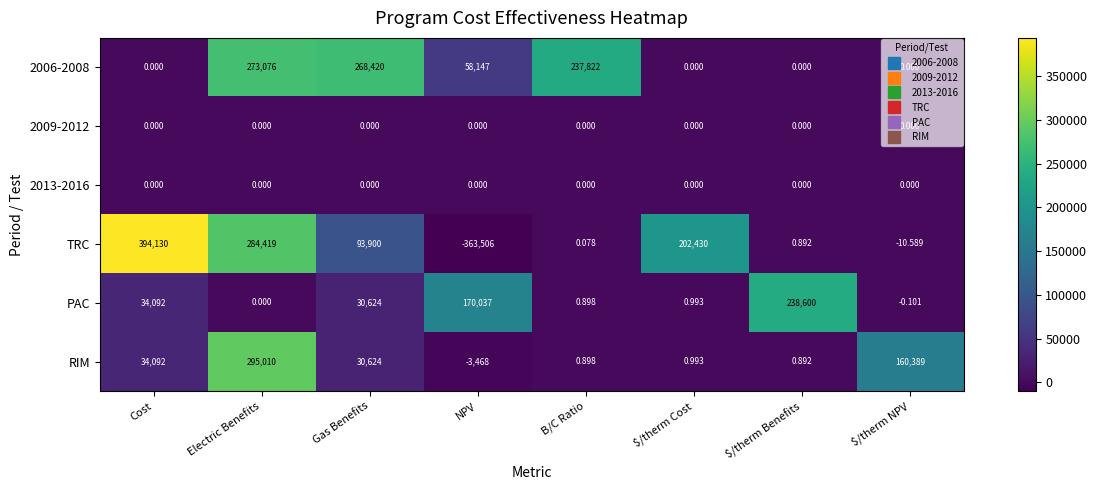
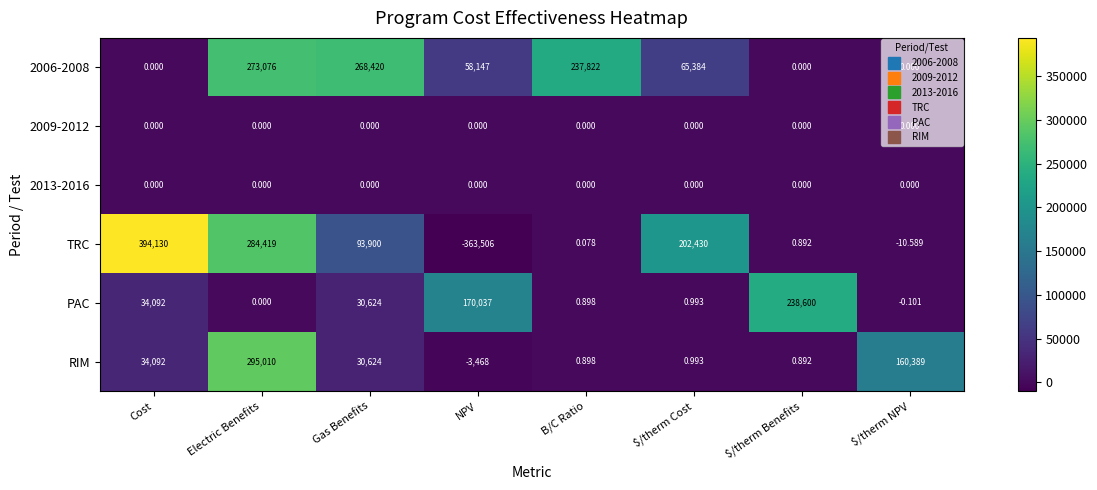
  {
    "2006-2008": {
      "Cost": "0.000",
      "Electric Benefits": "273,076",
      "Gas Benefits": "268,420",
      "NPV": "58,147",
      "B/C Ratio": "237,822",
-     "$/therm Cost": "0.000",
+     "$/therm Cost": "65,384",
      "$/therm Benefits": "0.000"
    },
    "2009-2012": {
      "Cost": "0.000",
      "Electric Benefits": "0.000",
      "Gas Benefits": "0.000",
      "NPV": "0.000",
      "B/C Ratio": "0.000",
      "$/therm Cost": "0.000",
      "$/therm Benefits": "0.000"
    },
    "2013-2016": {
      "Cost": "0.000",
      "Electric Benefits": "0.000",
      "Gas Benefits": "0.000",
      "NPV": "0.000",
      "B/C Ratio": "0.000",
      "$/therm Cost": "0.000",
      "$/therm Benefits": "0.000",
      "$/therm NPV": "0.000"
    },
    "TRC": {
      "Cost": "394,130",
      "Electric Benefits": "284,419",
      "Gas Benefits": "93,900",
      "NPV": "-363,506",
      "B/C Ratio": "0.078",
      "$/therm Cost": "202,430",
      "$/therm Benefits": "0.892",
      "$/therm NPV": "-10.589"
    },
    "PAC": {
      "Cost": "34,092",
      "Electric Benefits": "0.000",
      "Gas Benefits": "30,624",
      "NPV": "170,037",
      "B/C Ratio": "0.898",
      "$/therm Cost": "0.993",
      "$/therm Benefits": "238,600",
      "$/therm NPV": "-0.101"
    },
    "RIM": {
      "Cost": "34,092",
      "Electric Benefits": "295,010",
      "Gas Benefits": "30,624",
      "NPV": "-3,468",
      "B/C Ratio": "0.898",
      "$/therm Cost": "0.993",
      "$/therm Benefits": "0.892",
      "$/therm NPV": "160,389"
    }
  }
